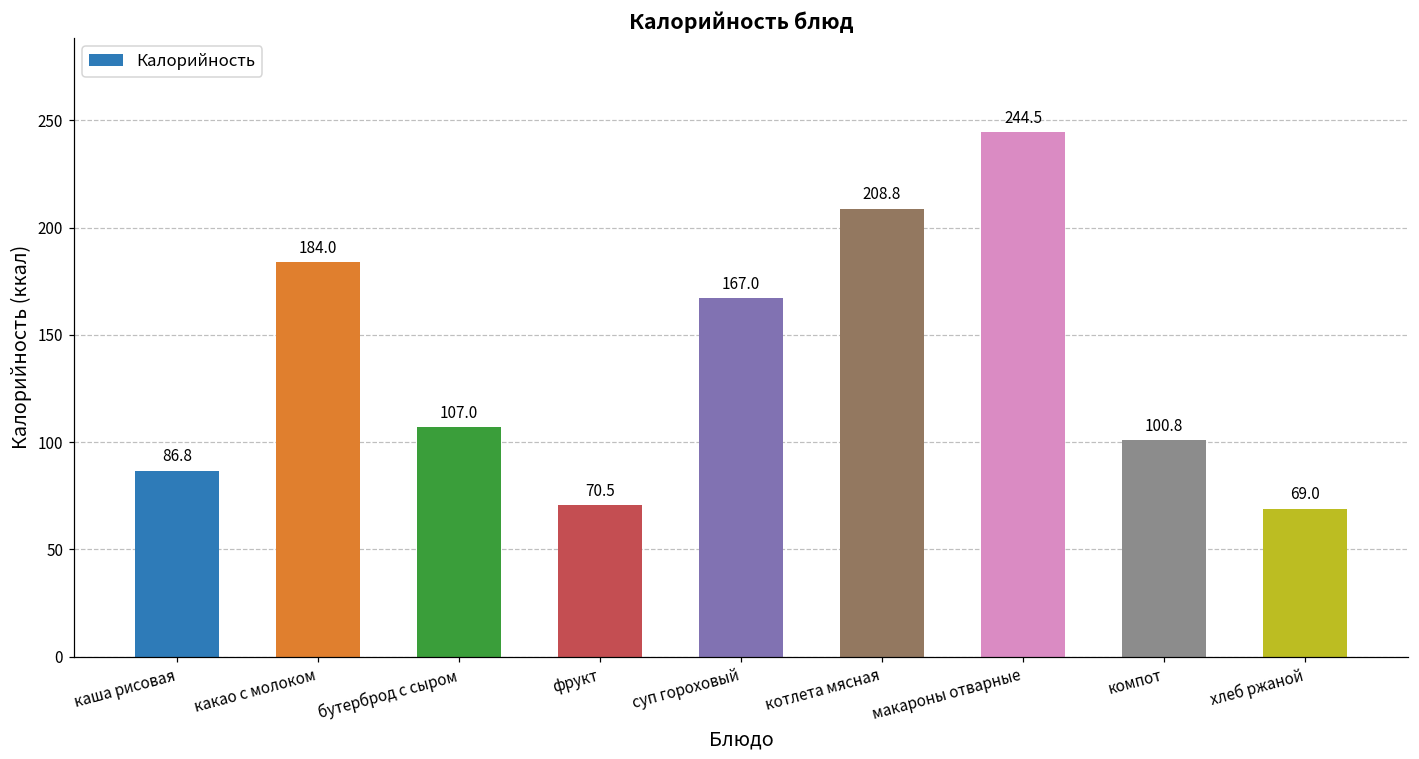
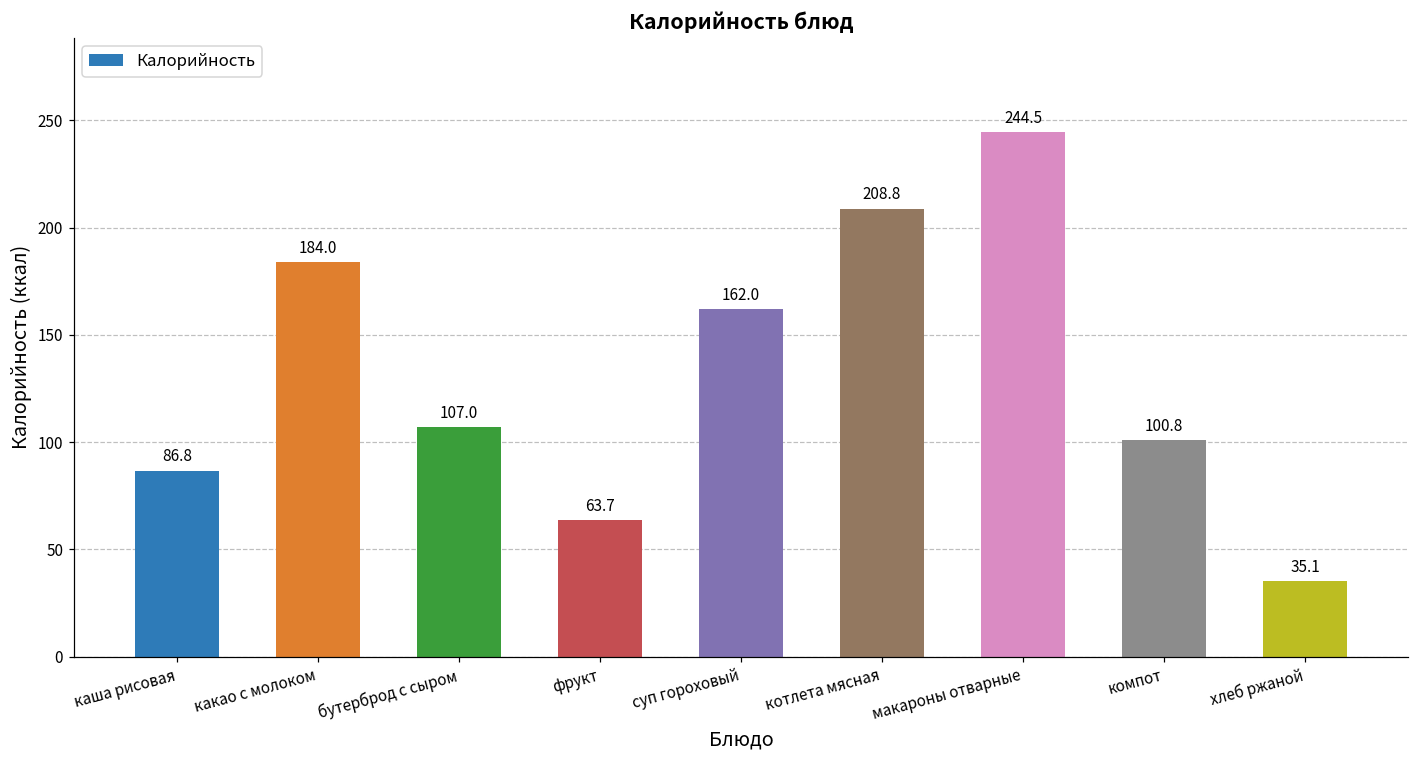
  {
    "каша рисовая": 86.8,
    "какао с молоком": 184.0,
    "бутерброд с сыром": 107.0,
-   "фрукт": 70.5,
-   "суп гороховый": 167.0,
+   "фрукт": 63.7,
+   "суп гороховый": 162.0,
    "котлета мясная": 208.8,
    "макароны отварные": 244.5,
    "компот": 100.8,
-   "хлеб ржаной": 69.0
+   "хлеб ржаной": 35.1
  }
